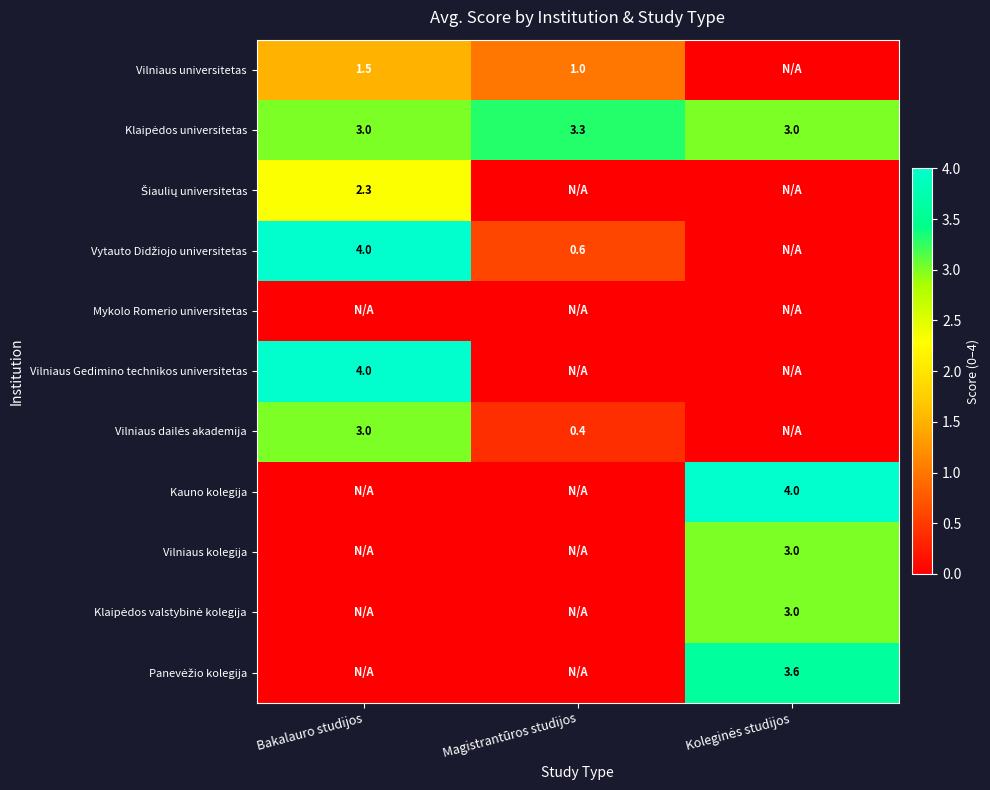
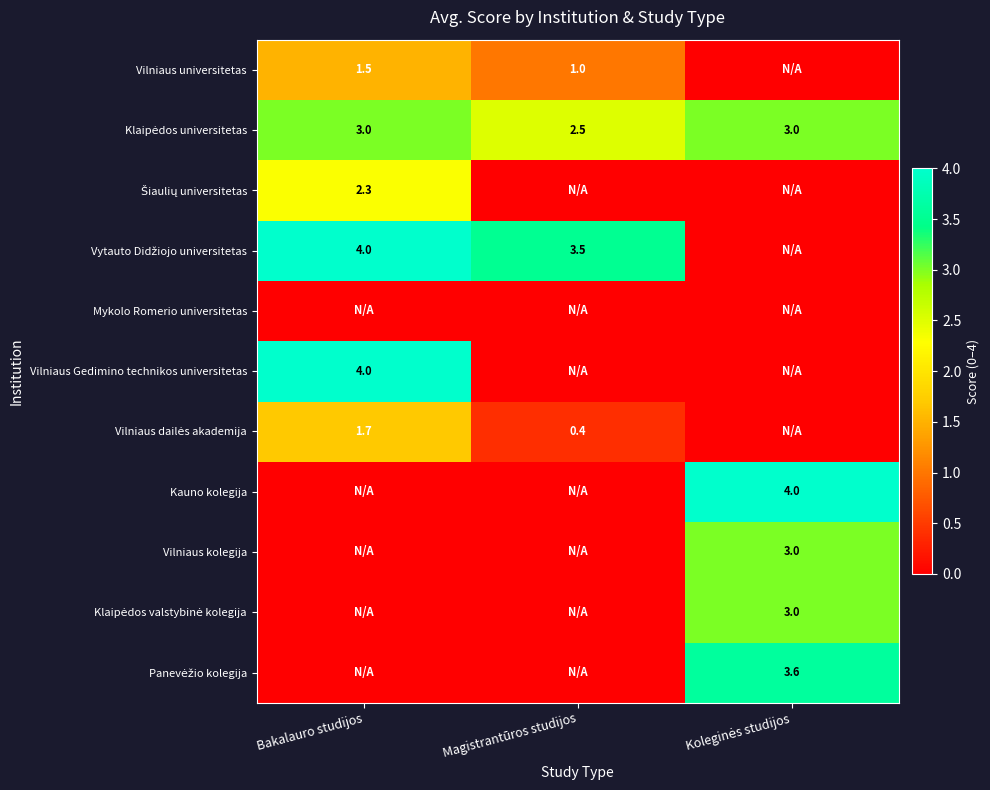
  {
    "Vilniaus universitetas": {
      "Bakalauro studijos": 1.5,
      "Magistrantūros studijos": 1.0
    },
    "Klaipėdos universitetas": {
      "Bakalauro studijos": 3.0,
-     "Magistrantūros studijos": 3.3,
+     "Magistrantūros studijos": 2.5,
      "Koleginės studijos": 3.0
    },
    "Šiaulių universitetas": {
      "Bakalauro studijos": 2.3
    },
    "Vytauto Didžiojo universitetas": {
      "Bakalauro studijos": 4.0,
-     "Magistrantūros studijos": 0.6
+     "Magistrantūros studijos": 3.5
    },
    "Vilniaus Gedimino technikos universitetas": {
      "Bakalauro studijos": 4.0
    },
    "Vilniaus dailės akademija": {
-     "Bakalauro studijos": 3.0,
+     "Bakalauro studijos": 1.7,
      "Magistrantūros studijos": 0.4
    },
    "Kauno kolegija": {
      "Koleginės studijos": 4.0
    },
    "Vilniaus kolegija": {
      "Koleginės studijos": 3.0
    },
    "Klaipėdos valstybinė kolegija": {
      "Koleginės studijos": 3.0
    },
    "Panevėžio kolegija": {
      "Koleginės studijos": 3.6
    }
  }
